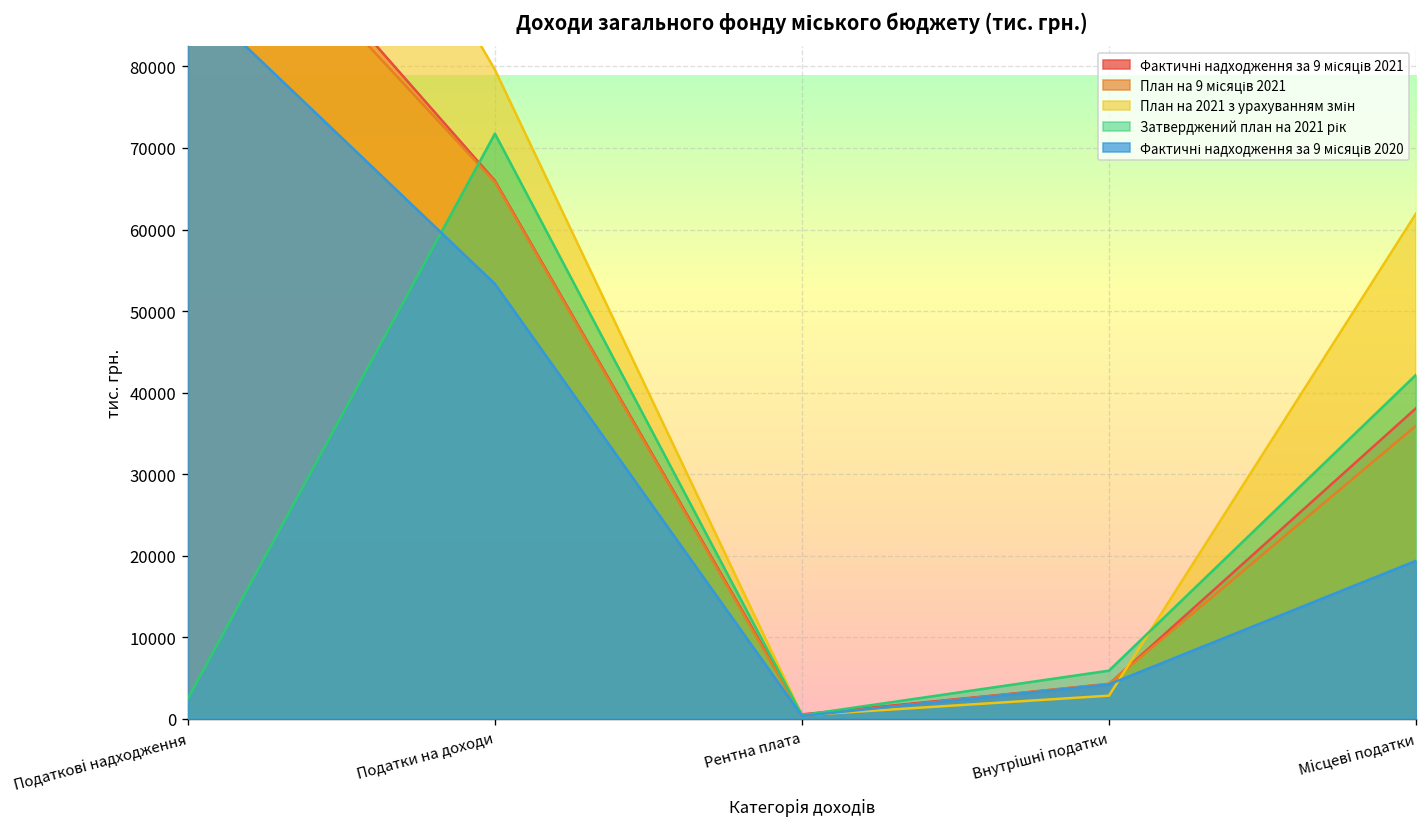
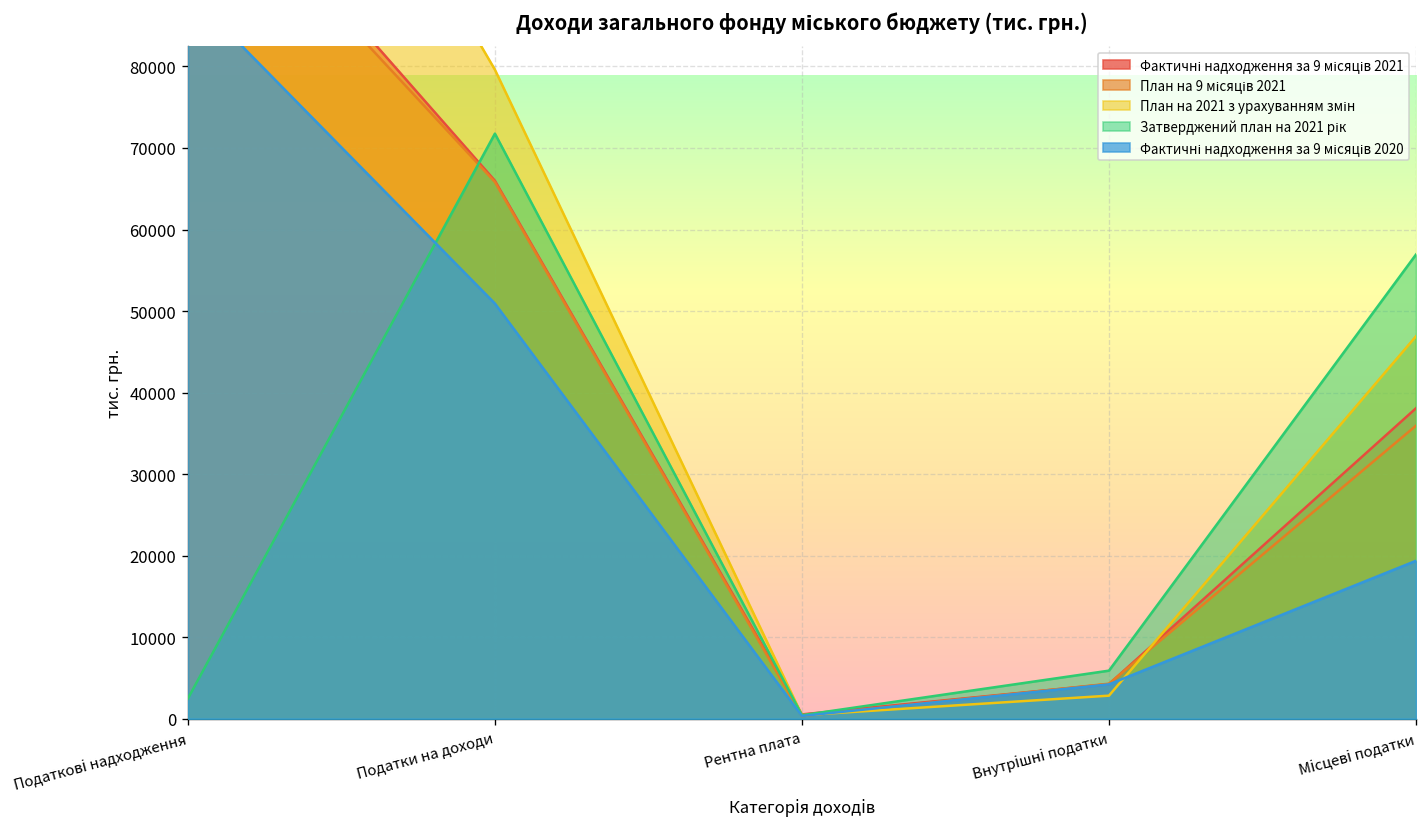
  {
    "План на 2021 з урахуванням змін": {
      "Податки на доходи": 80000,
      "Внутрішні податки": 3000,
-     "Місцеві податки": 62000
+     "Місцеві податки": 47000
    },
    "Затверджений план на 2021 рік": {
      "Податкові надходження": 2000,
      "Податки на доходи": 72000,
      "Внутрішні податки": 6000,
-     "Місцеві податки": 42000
+     "Місцеві податки": 57000
    },
    "Фактичні надходження за 9 місяців 2020": {
-     "Податки на доходи": 53000,
+     "Податки на доходи": 51000,
      "Місцеві податки": 19000
    }
  }
